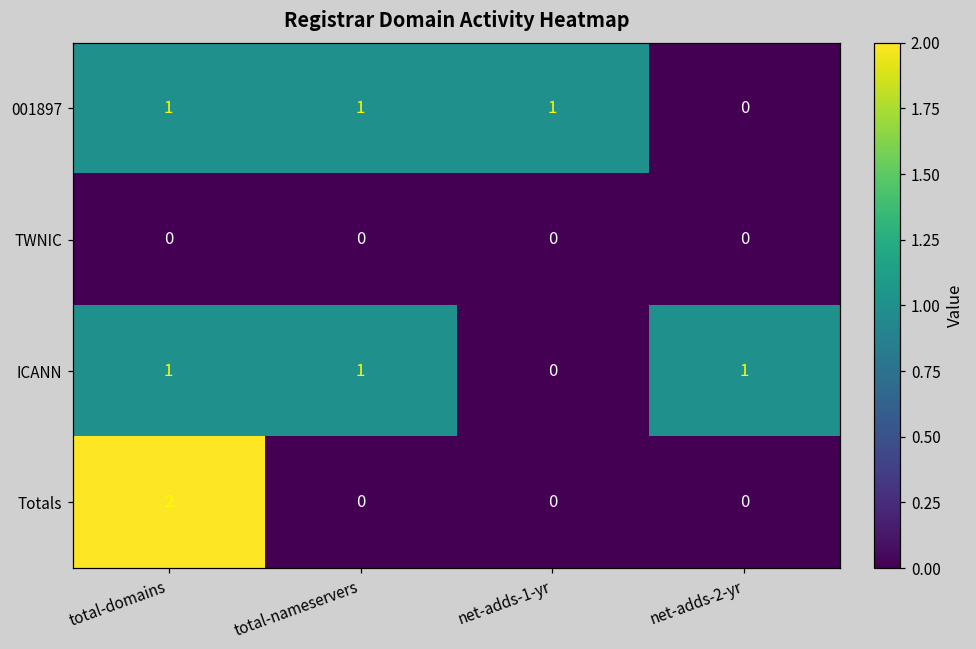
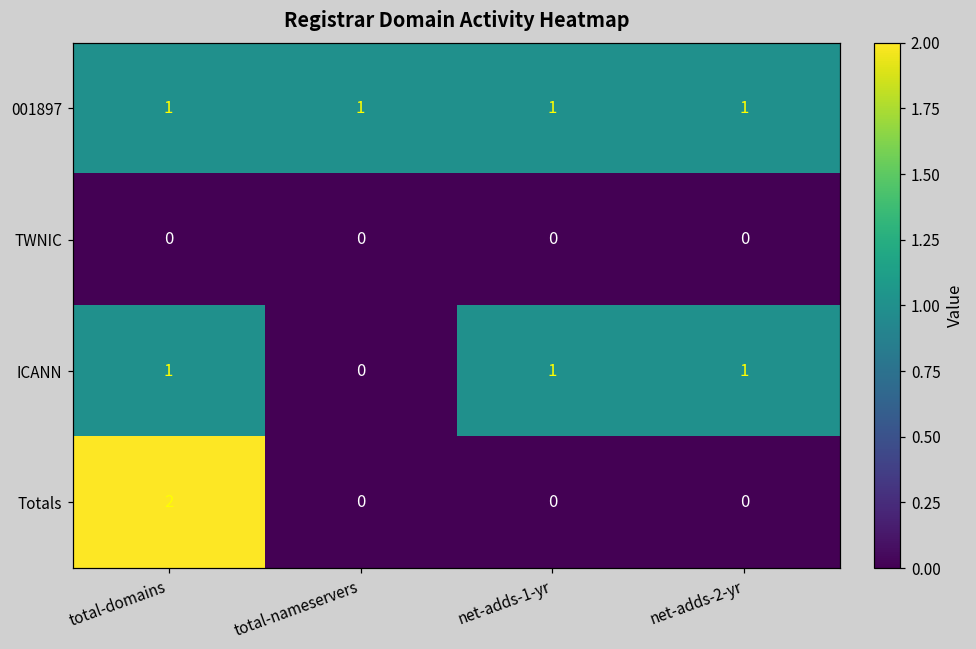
  {
    "001897": {
      "total-domains": 1,
      "total-nameservers": 1,
      "net-adds-1-yr": 1,
-     "net-adds-2-yr": 0
+     "net-adds-2-yr": 1
    },
    "TWNIC": {
      "total-domains": 0,
      "total-nameservers": 0,
      "net-adds-1-yr": 0,
      "net-adds-2-yr": 0
    },
    "ICANN": {
      "total-domains": 1,
-     "total-nameservers": 1,
-     "net-adds-1-yr": 0,
+     "total-nameservers": 0,
+     "net-adds-1-yr": 1,
      "net-adds-2-yr": 1
    },
    "Totals": {
      "total-nameservers": 0,
      "net-adds-1-yr": 0,
      "net-adds-2-yr": 0
    }
  }
